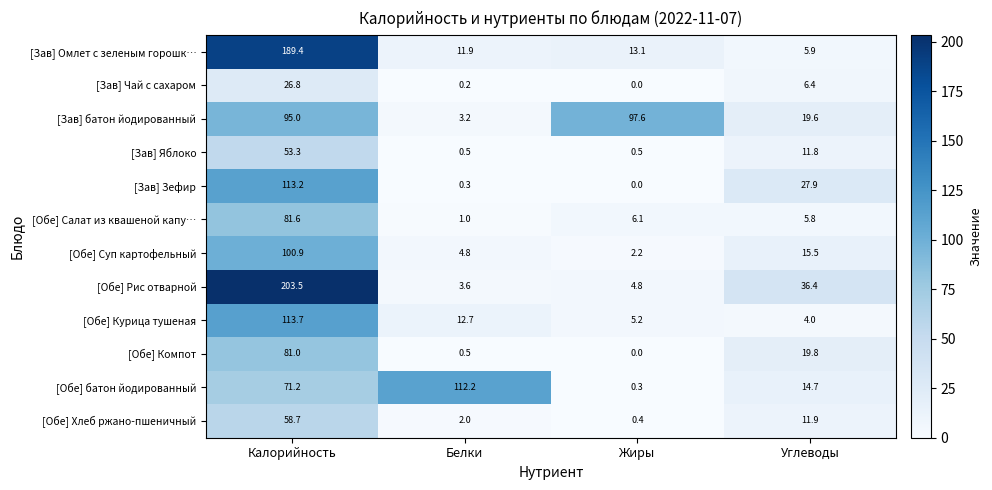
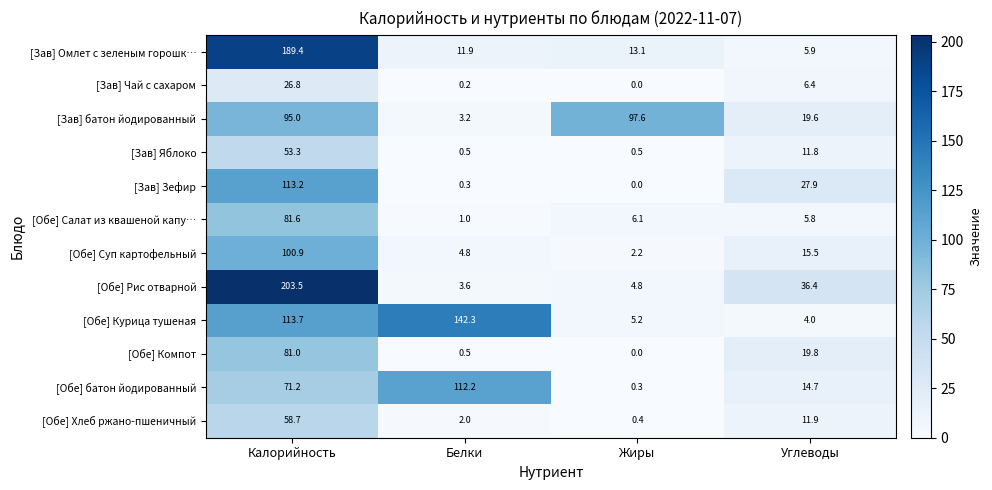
  {
    "[Зав] Омлет с зеленым горошк…": {
      "Калорийность": 189.4,
      "Белки": 11.9,
      "Жиры": 13.1,
      "Углеводы": 5.9
    },
    "[Зав] Чай с сахаром": {
      "Калорийность": 26.8,
      "Белки": 0.2,
      "Жиры": 0.0,
      "Углеводы": 6.4
    },
    "[Зав] батон йодированный": {
      "Калорийность": 95.0,
      "Белки": 3.2,
      "Жиры": 97.6,
      "Углеводы": 19.6
    },
    "[Зав] Яблоко": {
      "Калорийность": 53.3,
      "Белки": 0.5,
      "Жиры": 0.5,
      "Углеводы": 11.8
    },
    "[Зав] Зефир": {
      "Калорийность": 113.2,
      "Белки": 0.3,
      "Жиры": 0.0,
      "Углеводы": 27.9
    },
    "[Обе] Салат из квашеной капу…": {
      "Калорийность": 81.6,
      "Белки": 1.0,
      "Жиры": 6.1,
      "Углеводы": 5.8
    },
    "[Обе] Суп картофельный": {
      "Калорийность": 100.9,
      "Белки": 4.8,
      "Жиры": 2.2,
      "Углеводы": 15.5
    },
    "[Обе] Рис отварной": {
      "Калорийность": 203.5,
      "Белки": 3.6,
      "Жиры": 4.8,
      "Углеводы": 36.4
    },
    "[Обе] Курица тушеная": {
      "Калорийность": 113.7,
-     "Белки": 12.7,
+     "Белки": 142.3,
      "Жиры": 5.2,
      "Углеводы": 4.0
    },
    "[Обе] Компот": {
      "Калорийность": 81.0,
      "Белки": 0.5,
      "Жиры": 0.0,
      "Углеводы": 19.8
    },
    "[Обе] батон йодированный": {
      "Калорийность": 71.2,
      "Белки": 112.2,
      "Жиры": 0.3,
      "Углеводы": 14.7
    },
    "[Обе] Хлеб ржано-пшеничный": {
      "Калорийность": 58.7,
      "Белки": 2.0,
      "Жиры": 0.4,
      "Углеводы": 11.9
    }
  }
